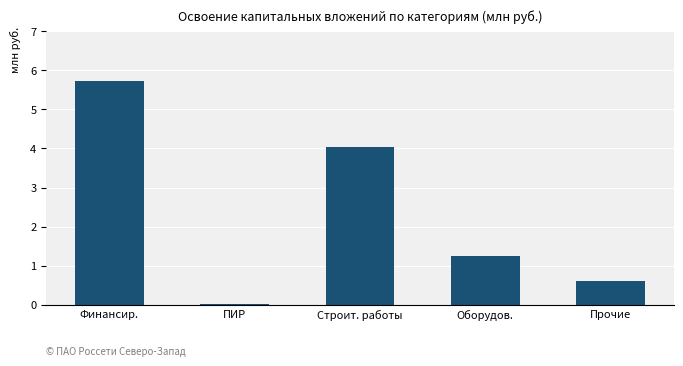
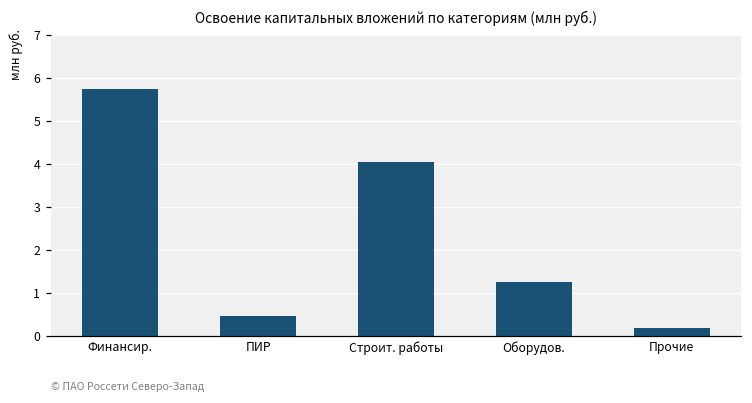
  {
    "Финансир.": 5.7,
-   "ПИР": 0.0,
+   "ПИР": 0.5,
    "Строит. работы": 4.0,
    "Оборудов.": 1.2,
-   "Прочие": 0.6
+   "Прочие": 0.2
  }
